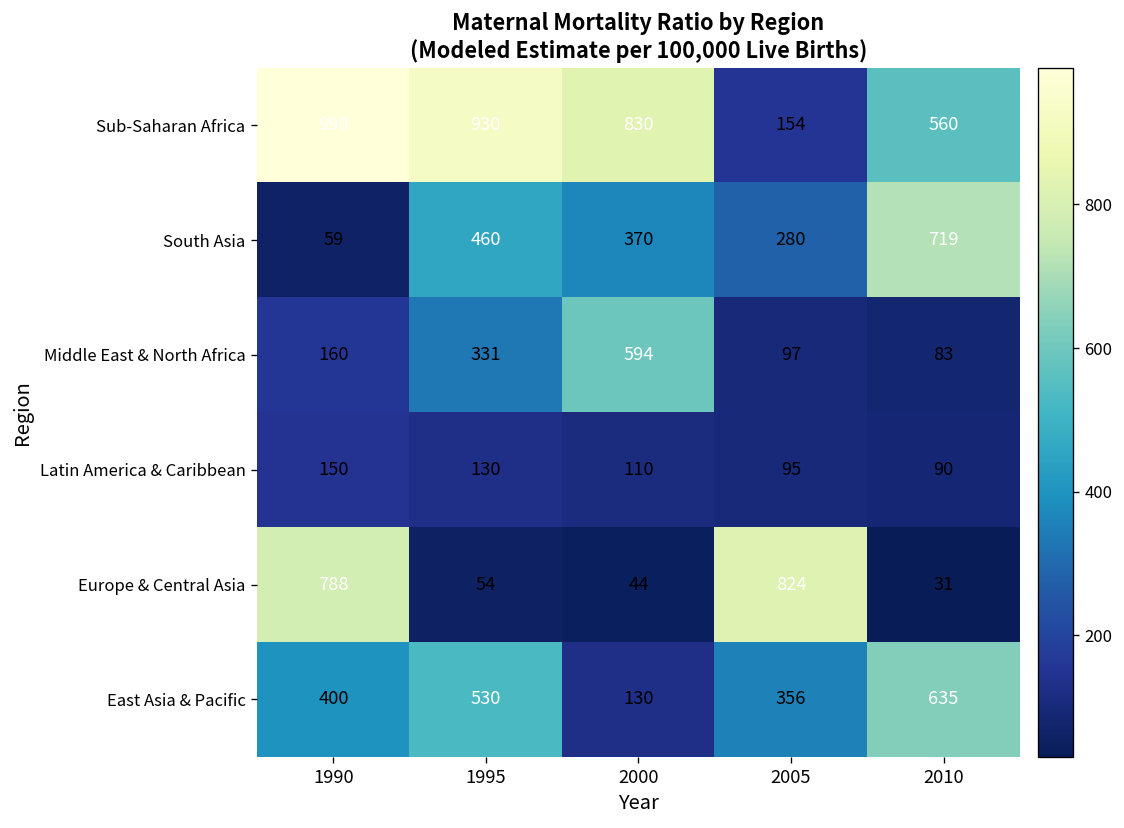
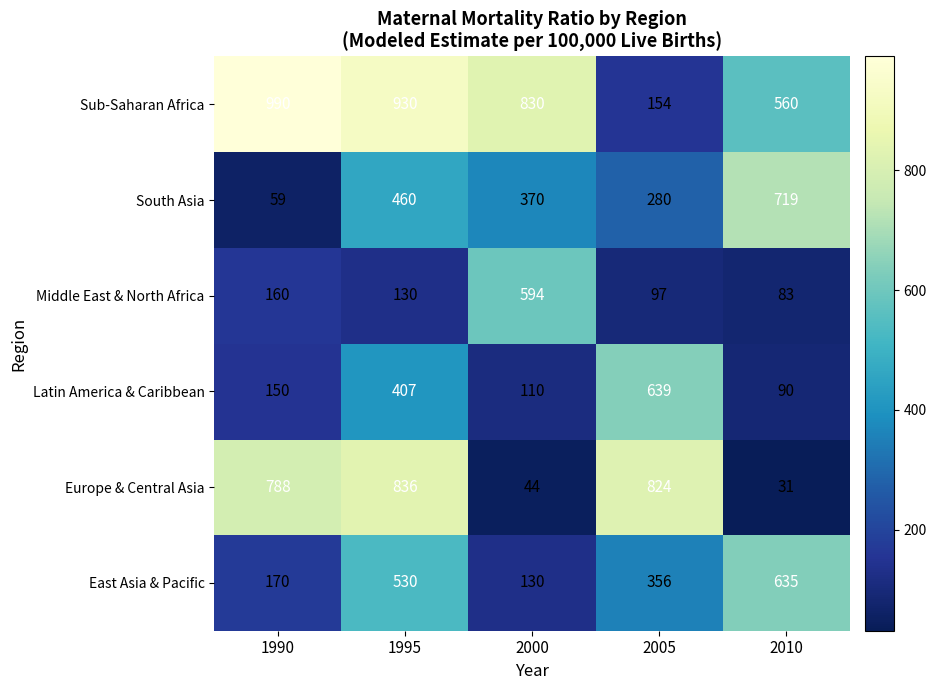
  {
    "Sub-Saharan Africa": {
      "1995": 930,
      "2000": 830,
      "2005": 154,
      "2010": 560
    },
    "South Asia": {
      "1990": 59,
      "1995": 460,
      "2000": 370,
      "2005": 280,
      "2010": 719
    },
    "Middle East & North Africa": {
      "1990": 160,
-     "1995": 331,
+     "1995": 130,
      "2000": 594,
      "2005": 97,
      "2010": 83
    },
    "Latin America & Caribbean": {
      "1990": 150,
-     "1995": 130,
+     "1995": 407,
      "2000": 110,
-     "2005": 95,
+     "2005": 639,
      "2010": 90
    },
    "Europe & Central Asia": {
      "1990": 788,
-     "1995": 54,
+     "1995": 836,
      "2000": 44,
      "2005": 824,
      "2010": 31
    },
    "East Asia & Pacific": {
-     "1990": 400,
+     "1990": 170,
      "1995": 530,
      "2000": 130,
      "2005": 356,
      "2010": 635
    }
  }
